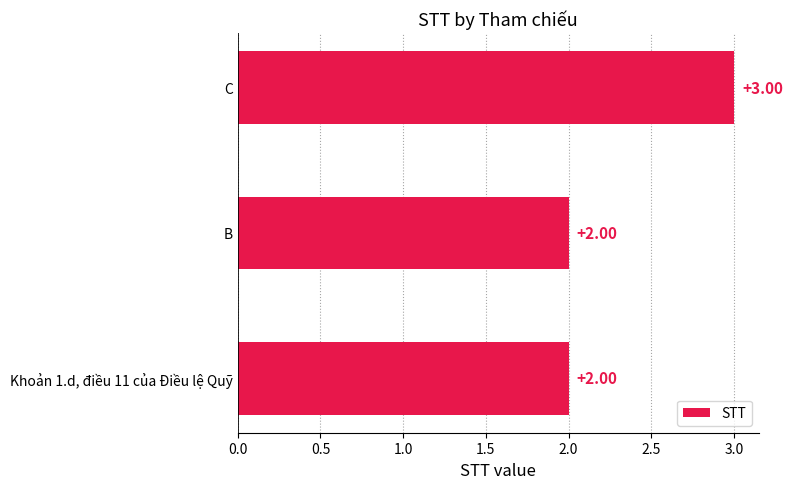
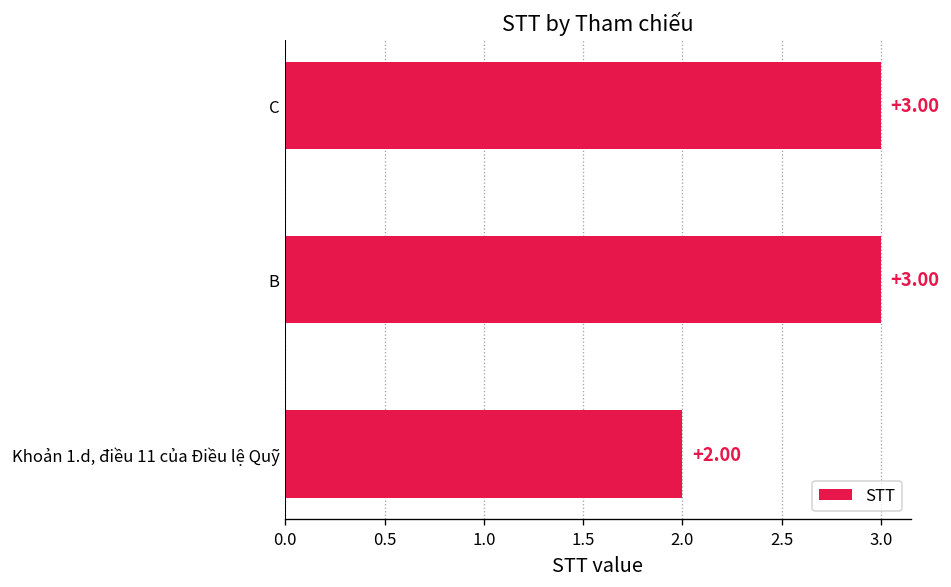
  {
    "C": "+3.00",
-   "B": "+2.00",
+   "B": "+3.00",
    "Khoản 1.d, điều 11 của Điều lệ Quỹ": "+2.00"
  }
